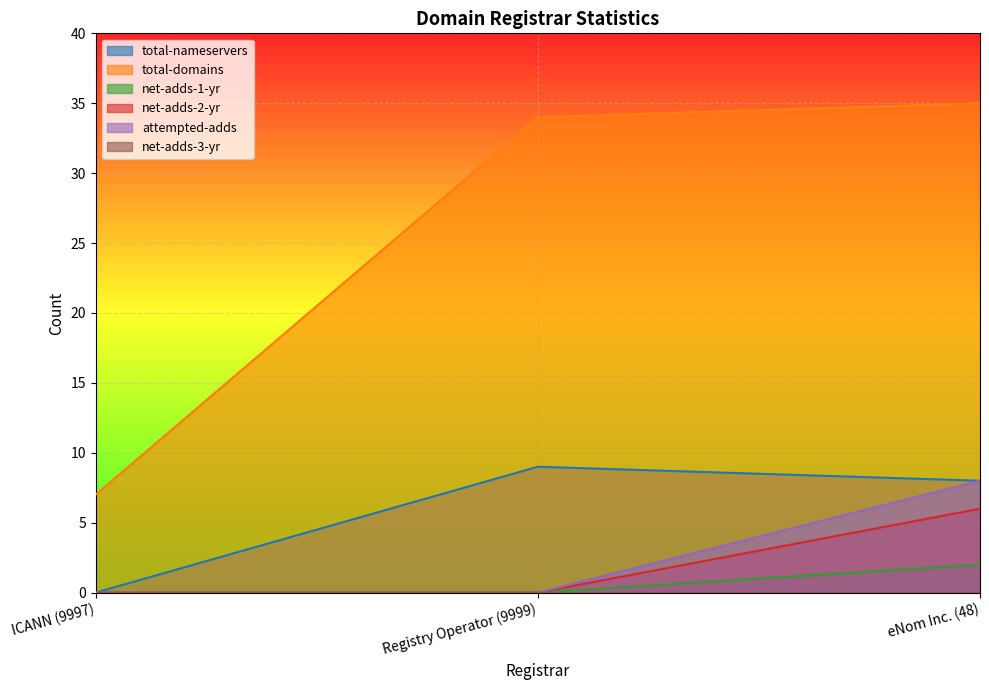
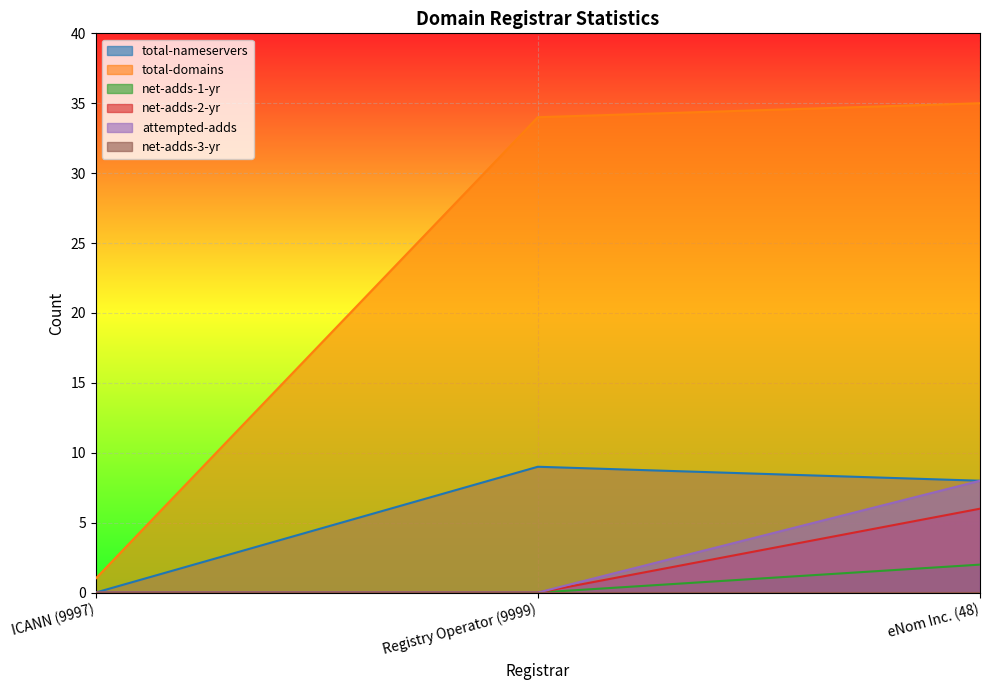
  {
    "total-nameservers": {
      "Registry Operator (9999)": 9
    },
    "total-domains": {
-     "ICANN (9997)": 7,
+     "ICANN (9997)": 1,
      "Registry Operator (9999)": 34,
      "eNom Inc. (48)": 35
    },
    "net-adds-1-yr": {
      "eNom Inc. (48)": 2
    },
    "net-adds-2-yr": {
      "eNom Inc. (48)": 6
    },
    "net-adds-3-yr": {
      "eNom Inc. (48)": 0
    }
  }
